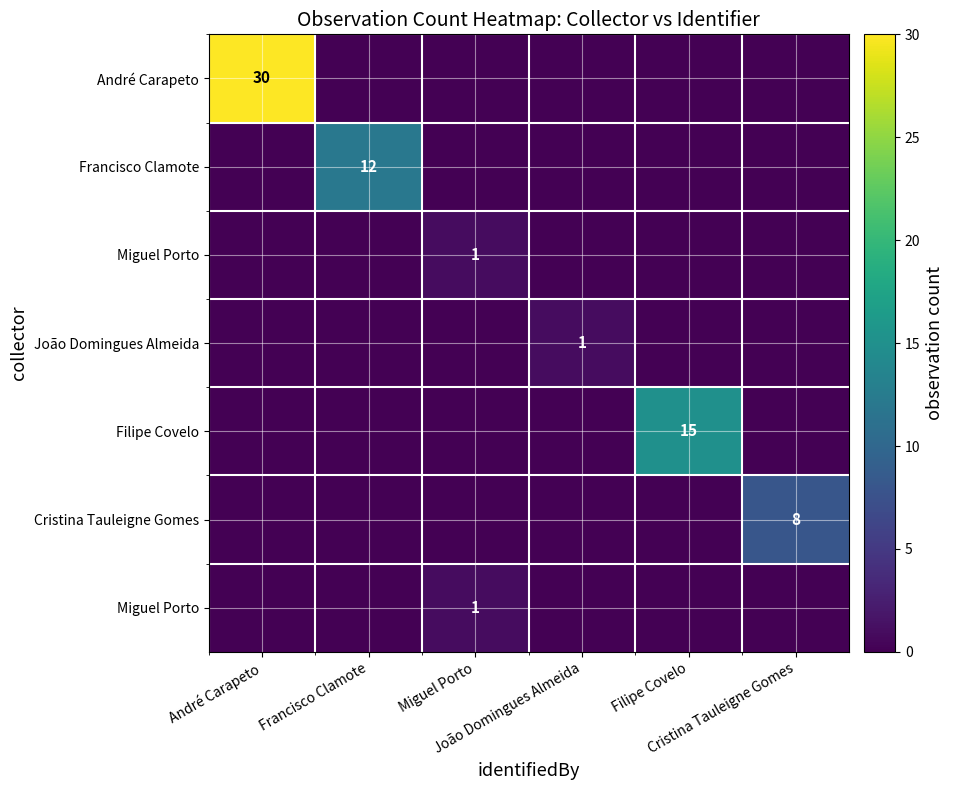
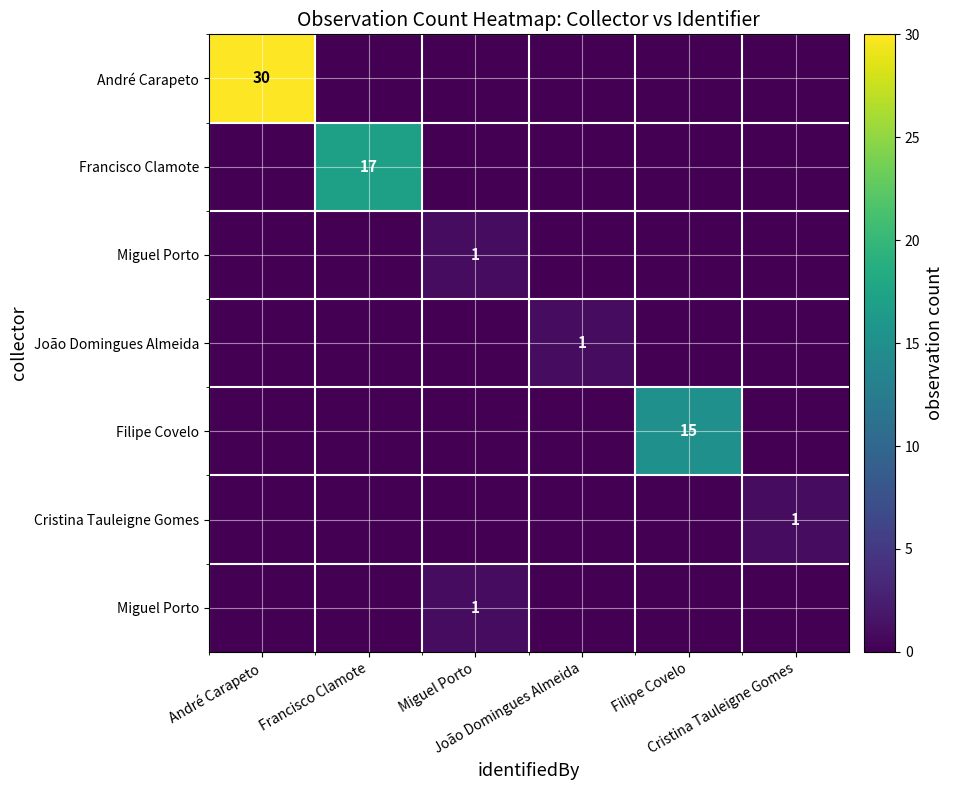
  {
    "André Carapeto": {
      "André Carapeto": 30
    },
    "Francisco Clamote": {
-     "Francisco Clamote": 12
+     "Francisco Clamote": 17
    },
    "João Domingues Almeida": {
      "João Domingues Almeida": 1
    },
    "Filipe Covelo": {
      "Filipe Covelo": 15
    },
    "Cristina Tauleigne Gomes": {
-     "Cristina Tauleigne Gomes": 8
+     "Cristina Tauleigne Gomes": 1
    }
  }
